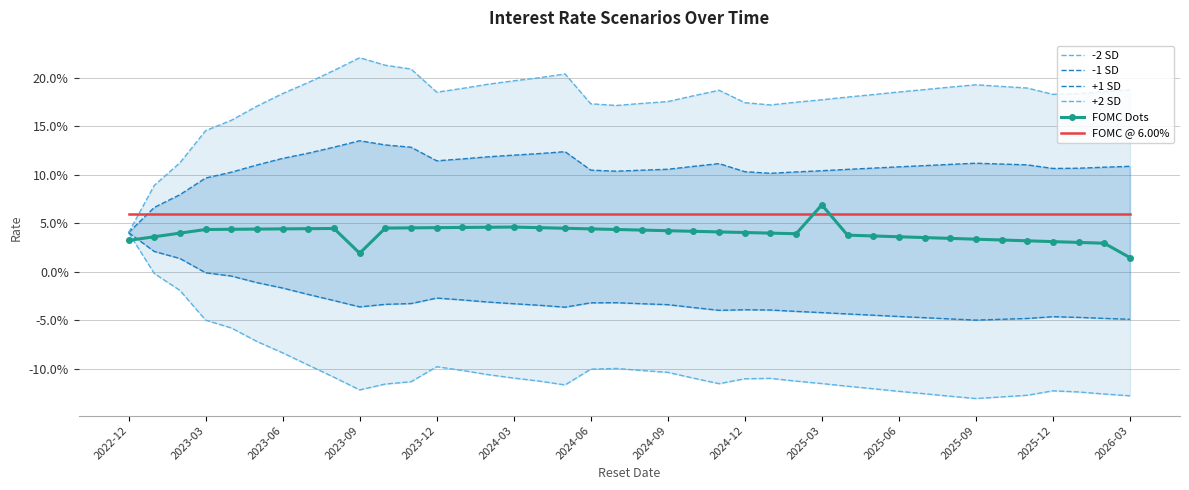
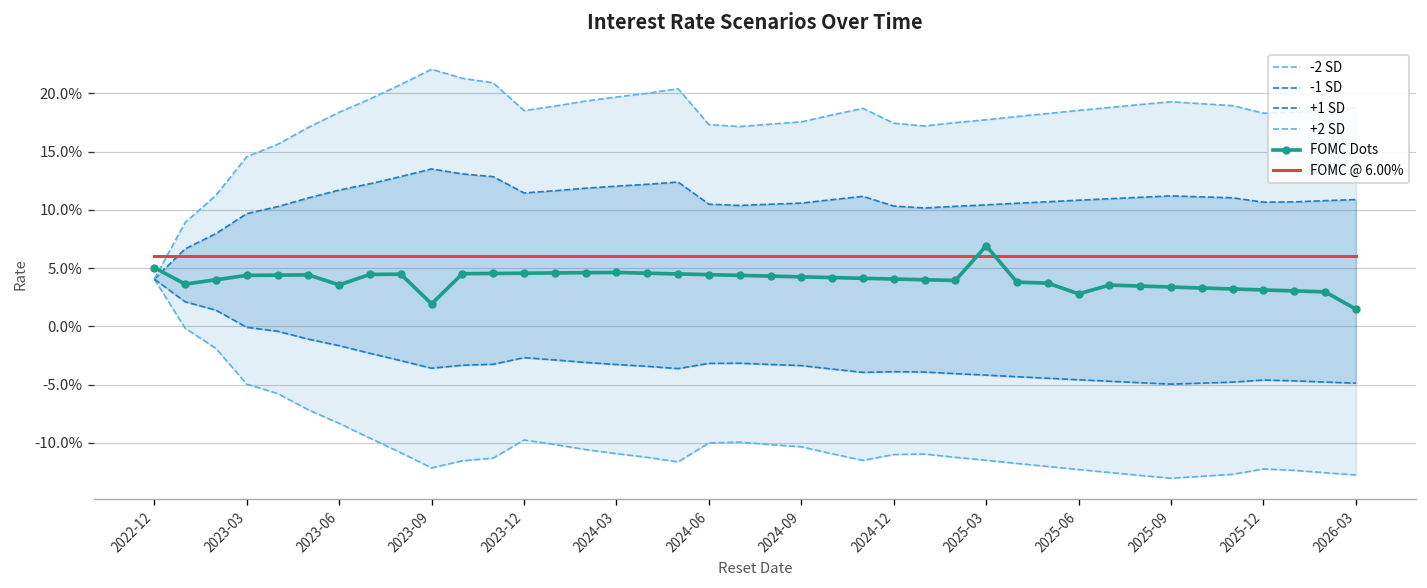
  {
    "FOMC Dots": {
-     "2022-12": "3%",
+     "2022-12": "5%",
      "2023-03": "4%",
-     "2023-06": "4.4%",
+     "2023-06": "3.6%",
      "2023-09": "2%",
      "2023-12": "5%",
      "2024-03": "5%",
      "2024-06": "4%",
      "2024-09": "4%",
      "2024-12": "4%",
      "2025-03": "7%",
-     "2025-06": "4%",
+     "2025-06": "3%",
      "2025-09": "3%",
      "2025-12": "3%",
      "2026-03": "1%"
    },
    "FOMC @ 6.00%": {
      "2022-12": "6%",
      "2023-03": "6%",
      "2023-06": "6%",
      "2023-09": "6%",
      "2023-12": "6%",
      "2024-03": "6%",
      "2024-06": "6%",
      "2024-09": "6%",
      "2024-12": "6%",
      "2025-03": "6%",
      "2025-06": "6%",
      "2025-09": "6%",
      "2025-12": "6%",
      "2026-03": "6%"
    }
  }
